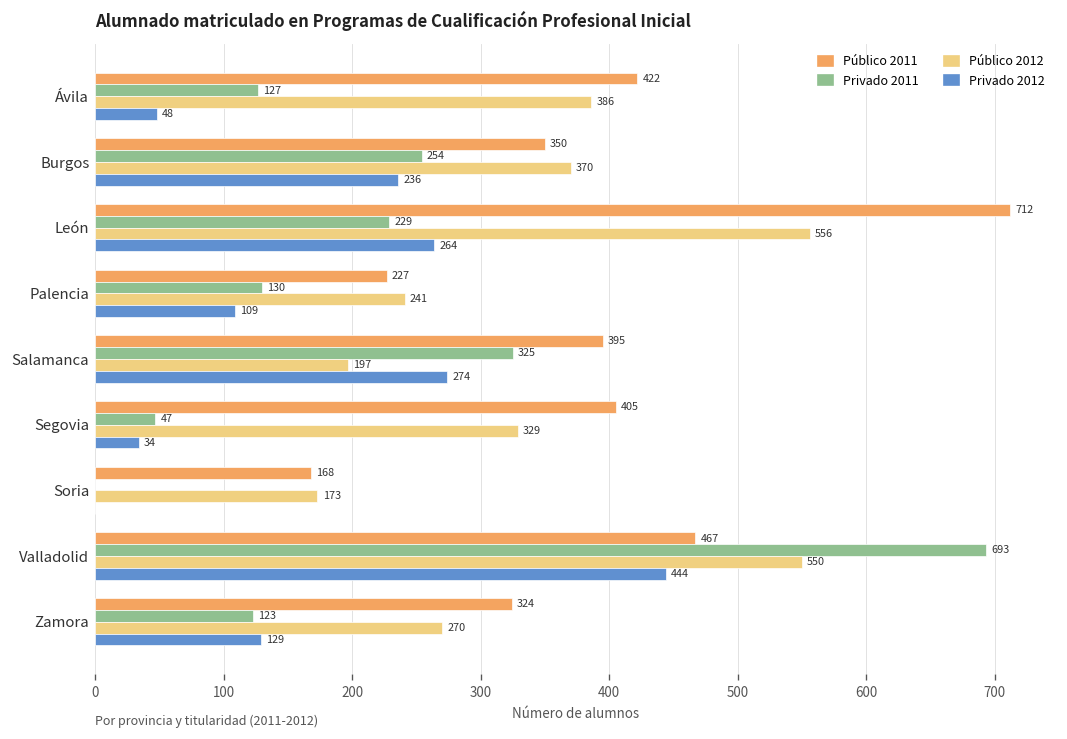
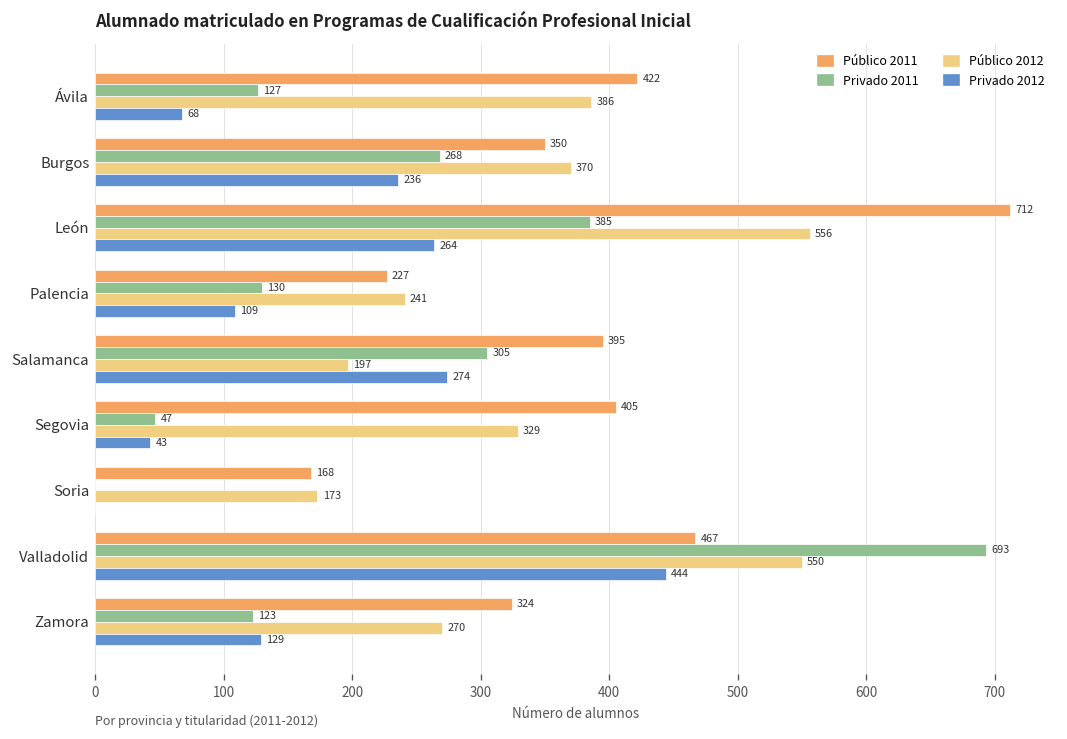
  {
    "Privado 2011": {
      "Ávila": 127,
-     "Burgos": 254,
-     "León": 229,
+     "Burgos": 268,
+     "León": 385,
      "Palencia": 130,
-     "Salamanca": 325,
+     "Salamanca": 305,
      "Segovia": 47,
      "Valladolid": 693,
      "Zamora": 123
    },
    "Privado 2012": {
-     "Ávila": 48,
+     "Ávila": 68,
      "Burgos": 236,
      "León": 264,
      "Palencia": 109,
      "Salamanca": 274,
-     "Segovia": 34,
+     "Segovia": 43,
      "Valladolid": 444,
      "Zamora": 129
    }
  }
